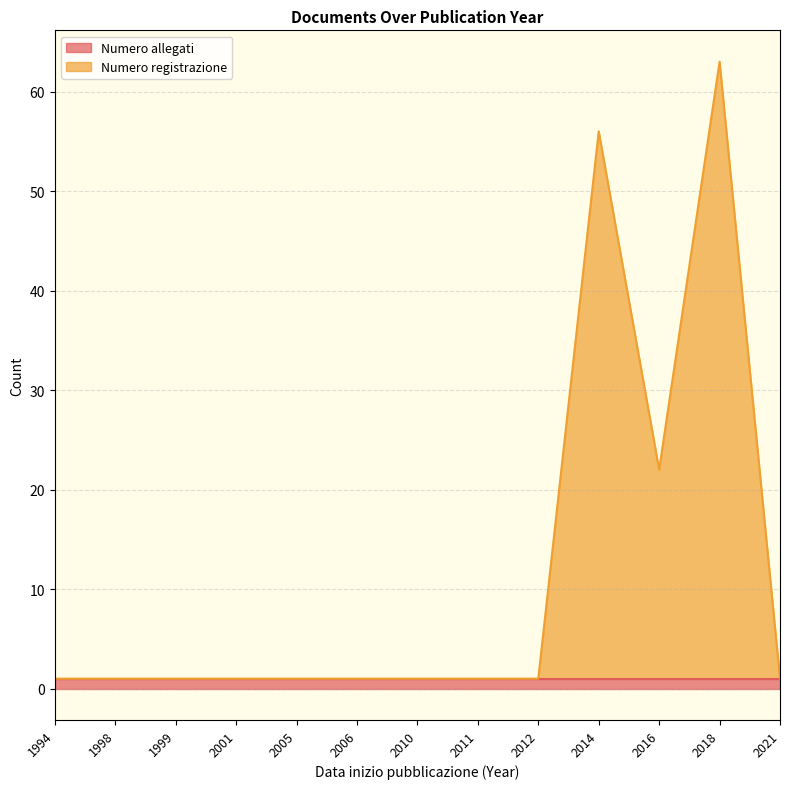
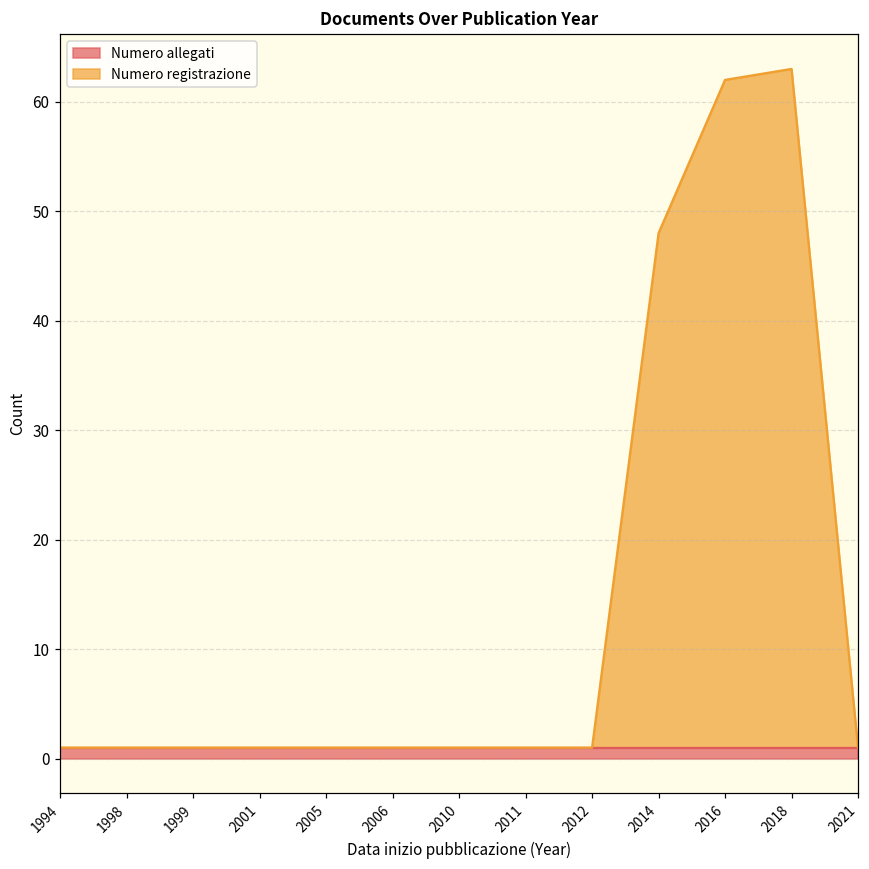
  {
    "Numero allegati": {
      "2014": 1,
      "2016": 1,
      "2018": 1
    },
    "Numero registrazione": {
-     "2014": 56,
-     "2016": 22,
+     "2014": 48,
+     "2016": 62,
      "2018": 63
    }
  }
